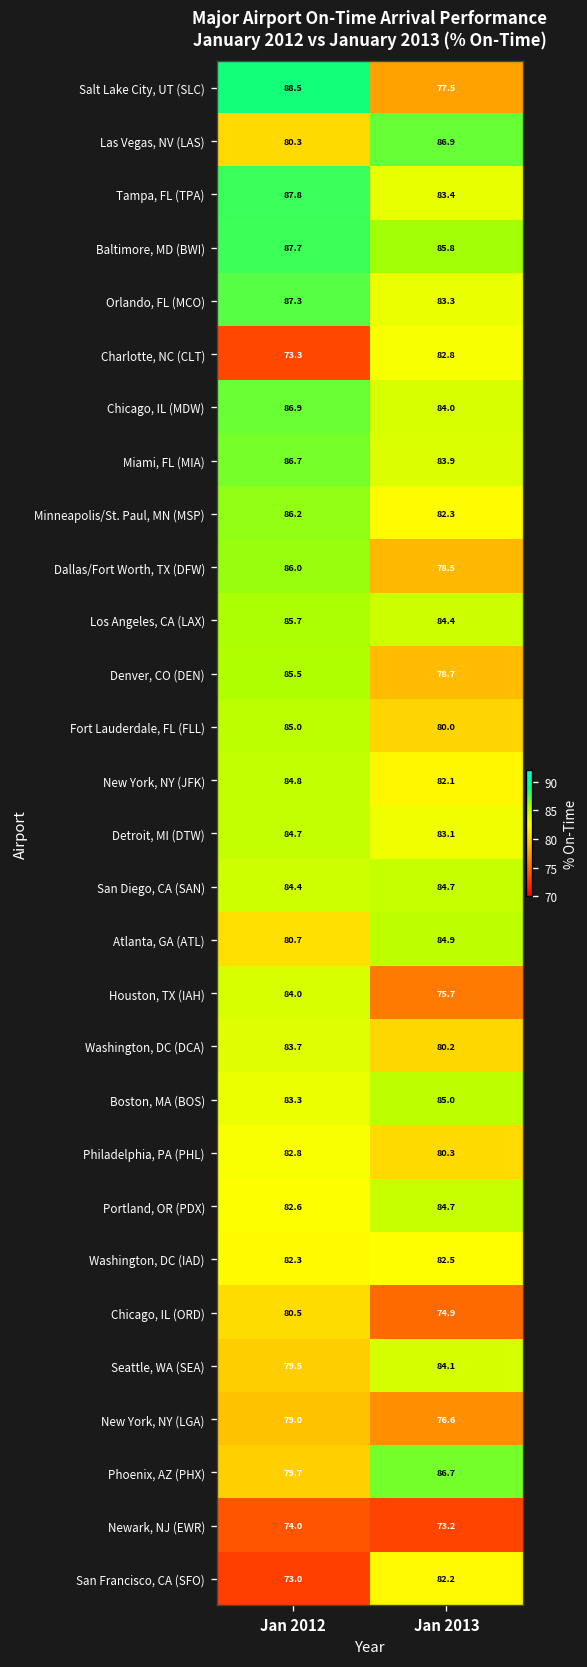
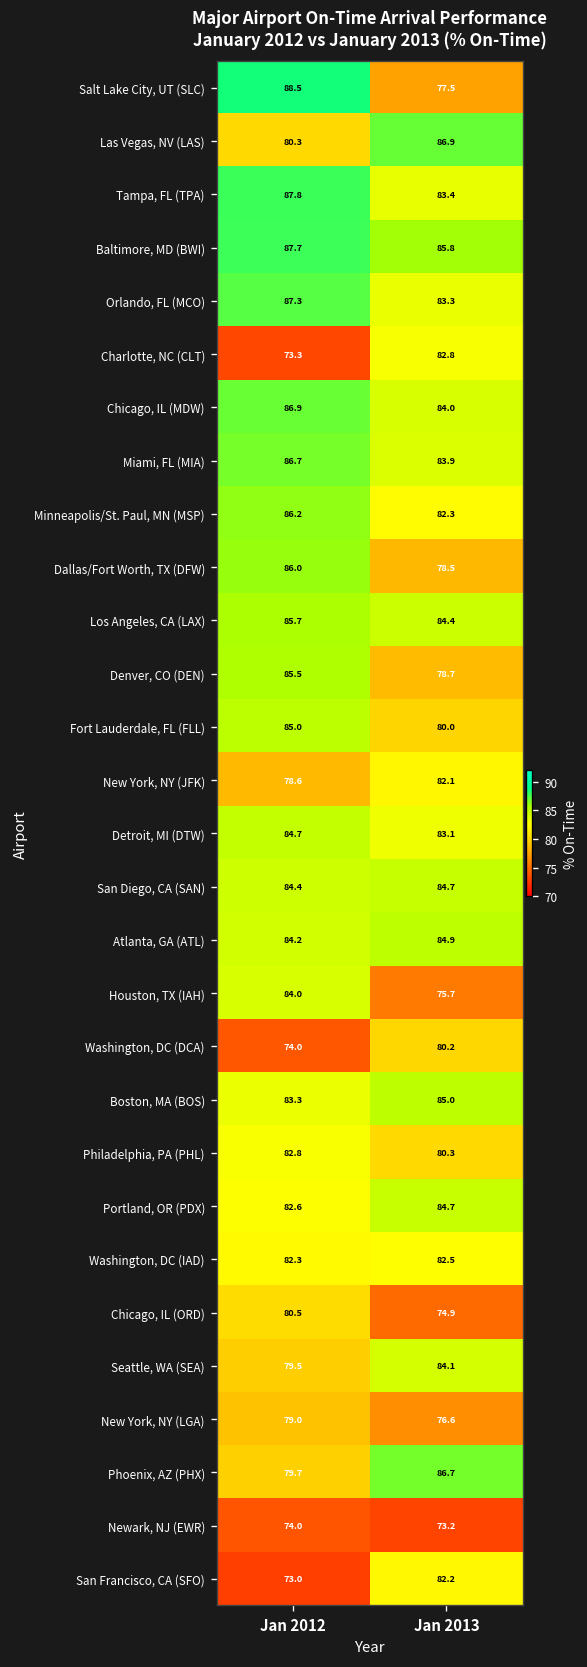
  {
    "Salt Lake City, UT (SLC)": {
      "Jan 2012": 88.5,
      "Jan 2013": 77.5
    },
    "Las Vegas, NV (LAS)": {
      "Jan 2012": 80.3,
      "Jan 2013": 86.9
    },
    "Tampa, FL (TPA)": {
      "Jan 2012": 87.8,
      "Jan 2013": 83.4
    },
    "Baltimore, MD (BWI)": {
      "Jan 2012": 87.7,
      "Jan 2013": 85.8
    },
    "Orlando, FL (MCO)": {
      "Jan 2012": 87.3,
      "Jan 2013": 83.3
    },
    "Charlotte, NC (CLT)": {
      "Jan 2012": 73.3,
      "Jan 2013": 82.8
    },
    "Chicago, IL (MDW)": {
      "Jan 2012": 86.9,
      "Jan 2013": 84.0
    },
    "Miami, FL (MIA)": {
      "Jan 2012": 86.7,
      "Jan 2013": 83.9
    },
    "Minneapolis/St. Paul, MN (MSP)": {
      "Jan 2012": 86.2,
      "Jan 2013": 82.3
    },
    "Dallas/Fort Worth, TX (DFW)": {
      "Jan 2012": 86.0,
      "Jan 2013": 78.5
    },
    "Los Angeles, CA (LAX)": {
      "Jan 2012": 85.7,
      "Jan 2013": 84.4
    },
    "Denver, CO (DEN)": {
      "Jan 2012": 85.5,
      "Jan 2013": 78.7
    },
    "Fort Lauderdale, FL (FLL)": {
      "Jan 2012": 85.0,
      "Jan 2013": 80.0
    },
    "New York, NY (JFK)": {
-     "Jan 2012": 84.8,
+     "Jan 2012": 78.6,
      "Jan 2013": 82.1
    },
    "Detroit, MI (DTW)": {
      "Jan 2012": 84.7,
      "Jan 2013": 83.1
    },
    "San Diego, CA (SAN)": {
      "Jan 2012": 84.4,
      "Jan 2013": 84.7
    },
    "Atlanta, GA (ATL)": {
-     "Jan 2012": 80.7,
+     "Jan 2012": 84.2,
      "Jan 2013": 84.9
    },
    "Houston, TX (IAH)": {
      "Jan 2012": 84.0,
      "Jan 2013": 75.7
    },
    "Washington, DC (DCA)": {
-     "Jan 2012": 83.7,
+     "Jan 2012": 74.0,
      "Jan 2013": 80.2
    },
    "Boston, MA (BOS)": {
      "Jan 2012": 83.3,
      "Jan 2013": 85.0
    },
    "Philadelphia, PA (PHL)": {
      "Jan 2012": 82.8,
      "Jan 2013": 80.3
    },
    "Portland, OR (PDX)": {
      "Jan 2012": 82.6,
      "Jan 2013": 84.7
    },
    "Washington, DC (IAD)": {
      "Jan 2012": 82.3,
      "Jan 2013": 82.5
    },
    "Chicago, IL (ORD)": {
      "Jan 2012": 80.5,
      "Jan 2013": 74.9
    },
    "Seattle, WA (SEA)": {
      "Jan 2012": 79.5,
      "Jan 2013": 84.1
    },
    "New York, NY (LGA)": {
      "Jan 2012": 79.0,
      "Jan 2013": 76.6
    },
    "Phoenix, AZ (PHX)": {
      "Jan 2012": 79.7,
      "Jan 2013": 86.7
    },
    "Newark, NJ (EWR)": {
      "Jan 2012": 74.0,
      "Jan 2013": 73.2
    },
    "San Francisco, CA (SFO)": {
      "Jan 2012": 73.0,
      "Jan 2013": 82.2
    }
  }
